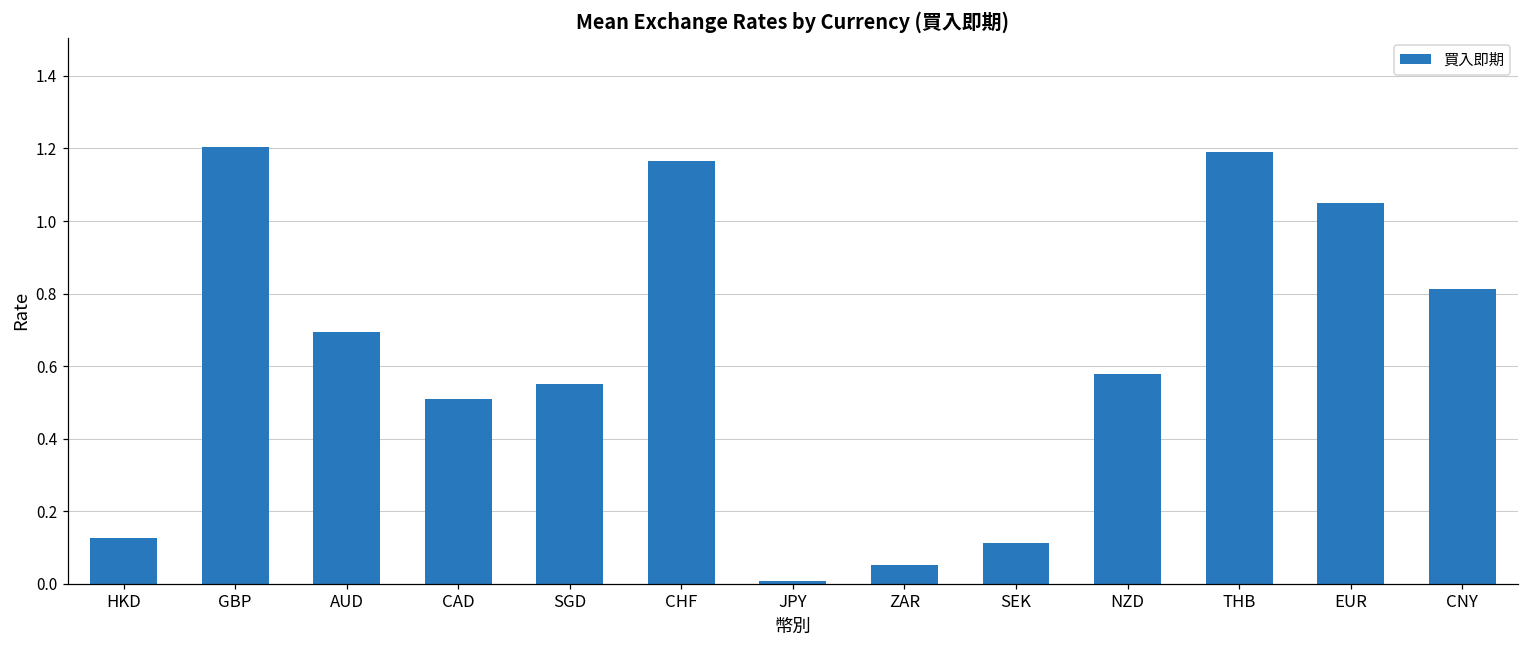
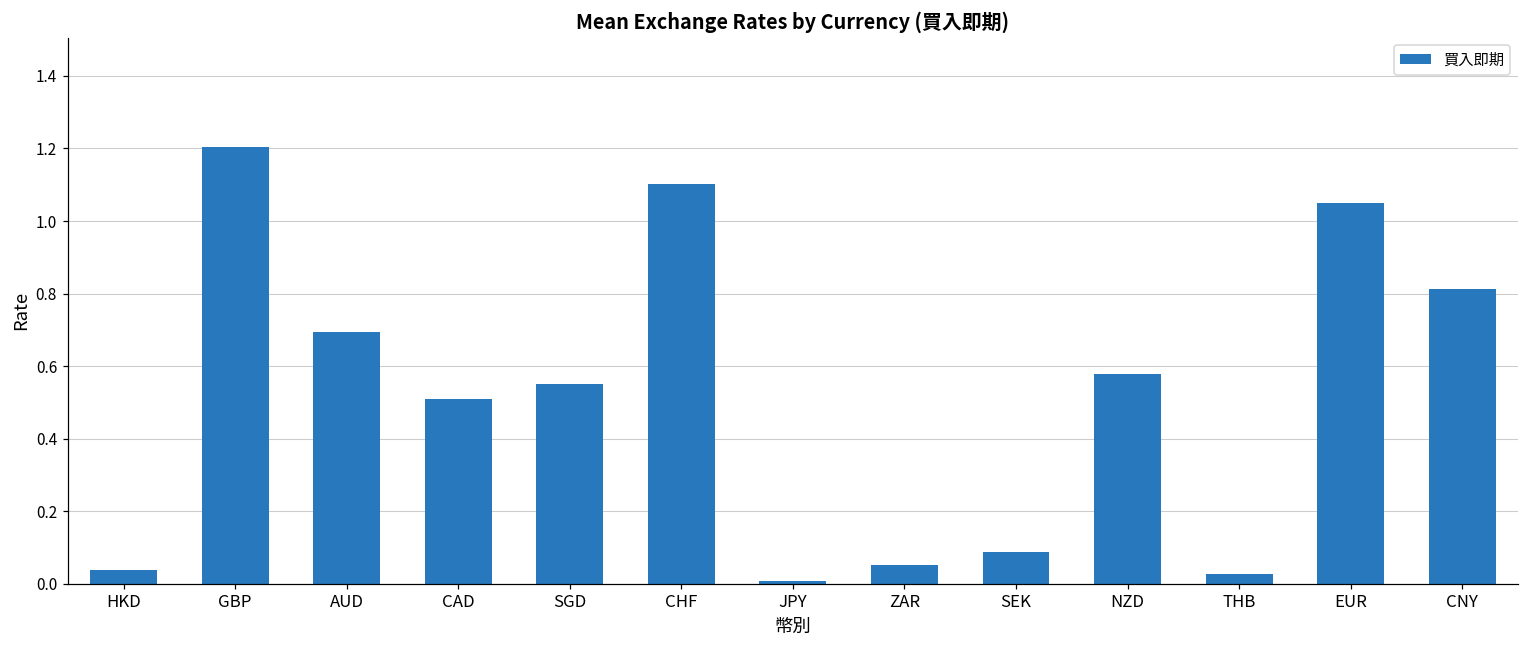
  {
-   "HKD": 0.13,
+   "HKD": 0.04,
    "GBP": 1.20,
    "AUD": 0.69,
    "CAD": 0.51,
    "SGD": 0.55,
-   "CHF": 1.17,
+   "CHF": 1.10,
    "ZAR": 0.05,
-   "SEK": 0.11,
+   "SEK": 0.09,
    "NZD": 0.58,
-   "THB": 1.19,
+   "THB": 0.03,
    "EUR": 1.05,
    "CNY": 0.81
  }
